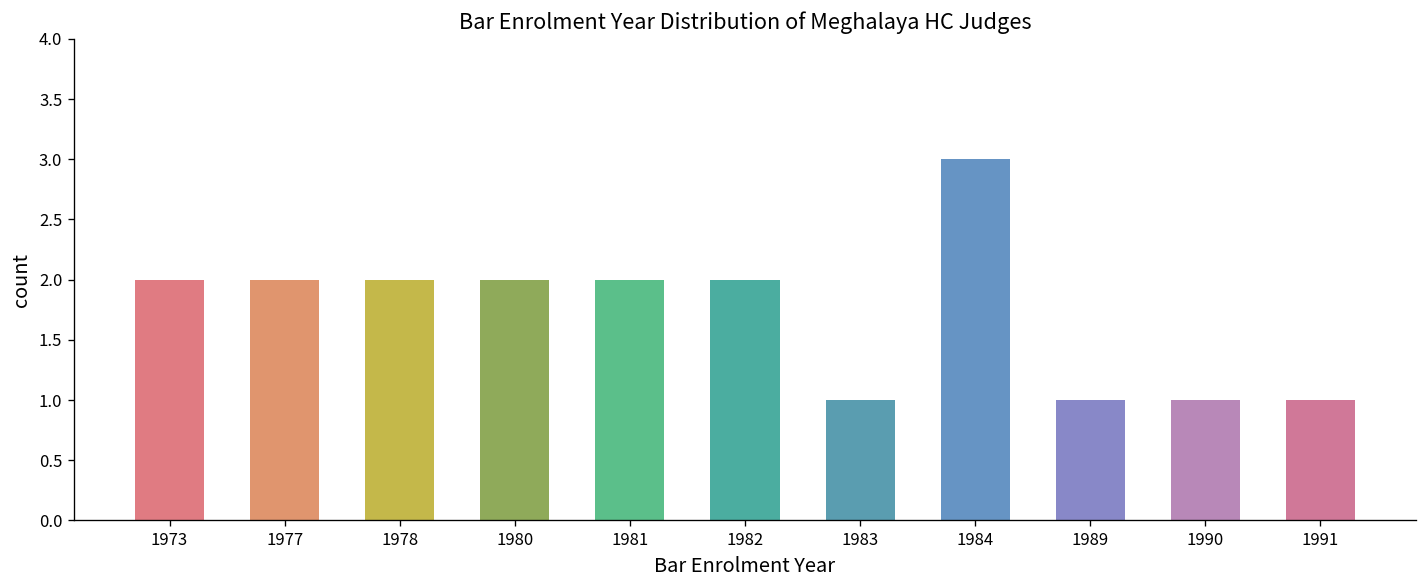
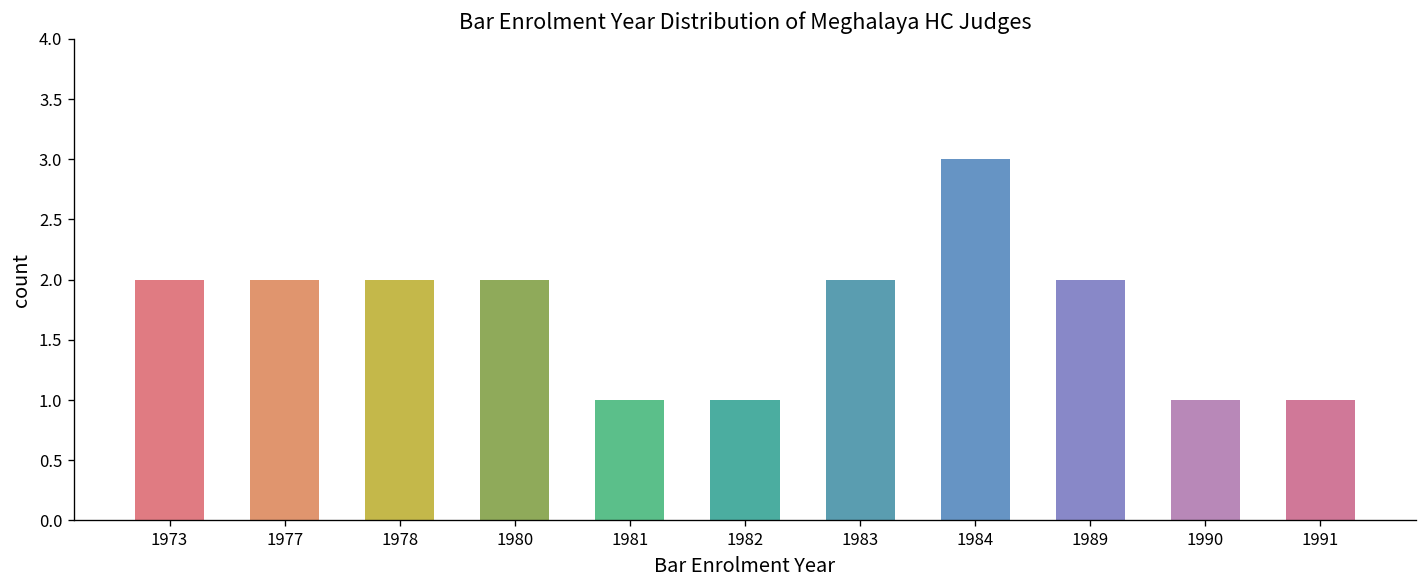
  {
    "1973": 2,
    "1977": 2,
    "1978": 2,
    "1980": 2,
-   "1981": 2,
-   "1982": 2,
-   "1983": 1,
+   "1981": 1,
+   "1982": 1,
+   "1983": 2,
    "1984": 3,
-   "1989": 1,
+   "1989": 2,
    "1990": 1,
    "1991": 1
  }
